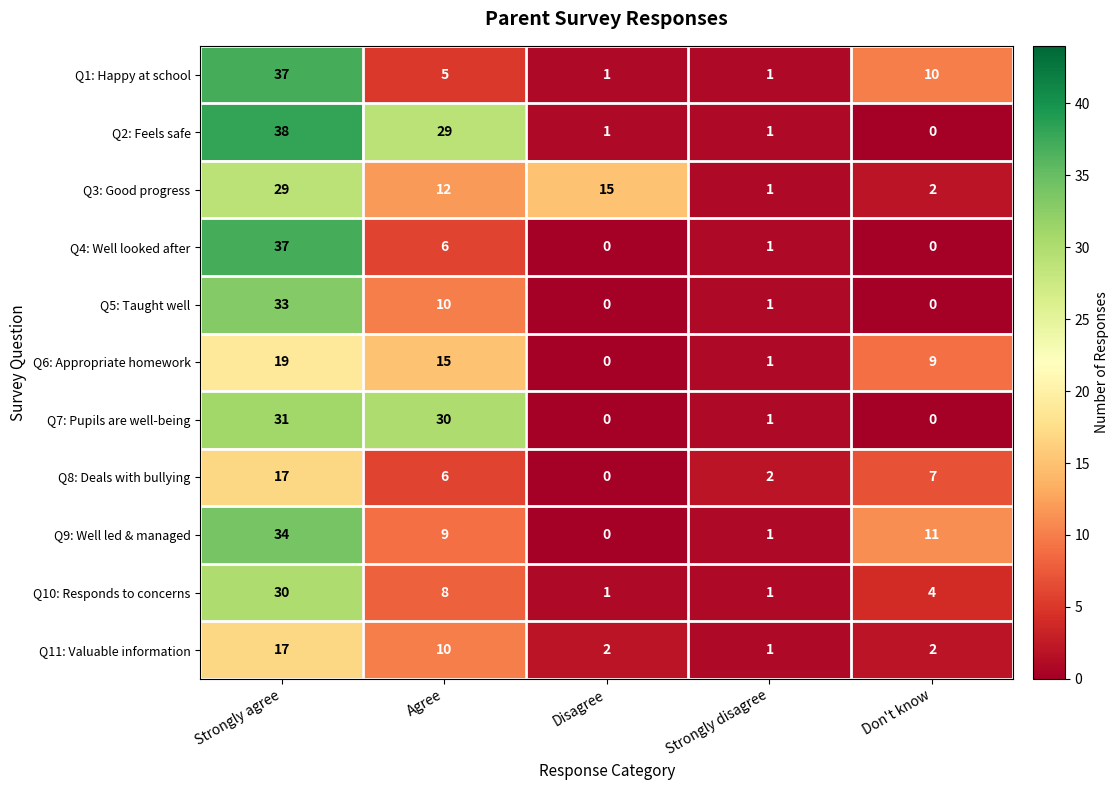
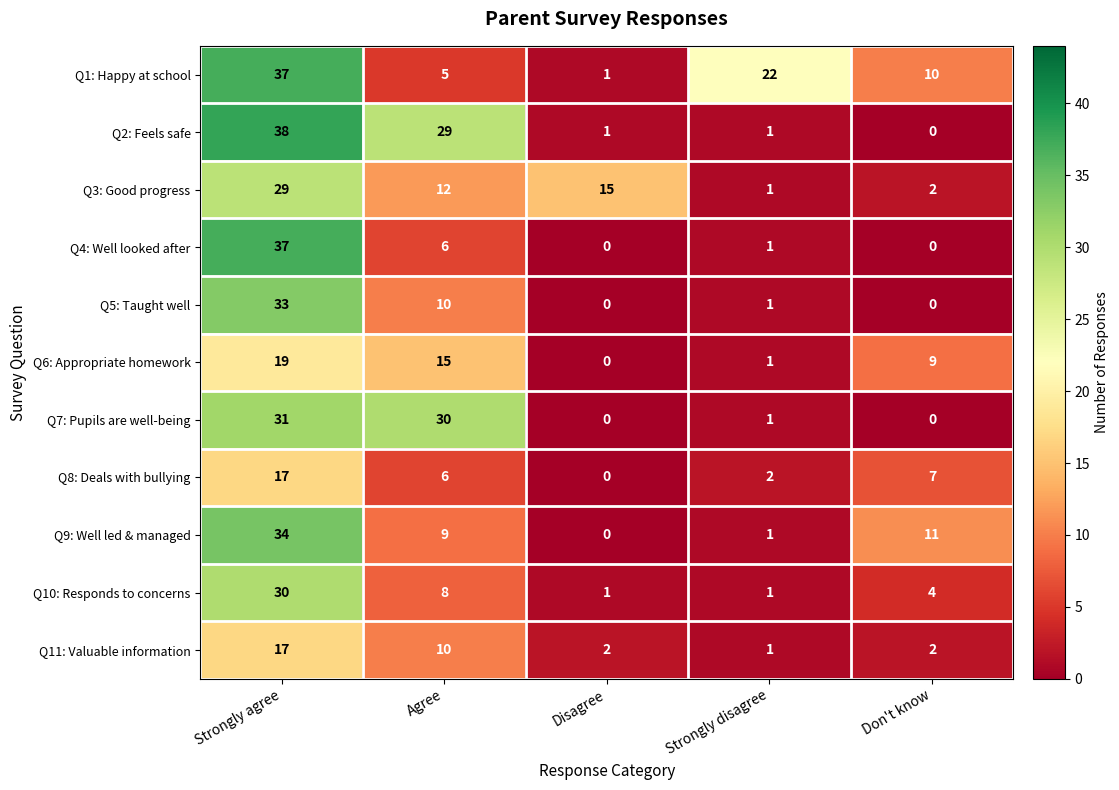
  {
    "Q1: Happy at school": {
      "Strongly agree": 37,
      "Agree": 5,
      "Disagree": 1,
-     "Strongly disagree": 1,
+     "Strongly disagree": 22,
      "Don't know": 10
    },
    "Q2: Feels safe": {
      "Strongly agree": 38,
      "Agree": 29,
      "Disagree": 1,
      "Strongly disagree": 1,
      "Don't know": 0
    },
    "Q3: Good progress": {
      "Strongly agree": 29,
      "Agree": 12,
      "Disagree": 15,
      "Strongly disagree": 1,
      "Don't know": 2
    },
    "Q4: Well looked after": {
      "Strongly agree": 37,
      "Agree": 6,
      "Disagree": 0,
      "Strongly disagree": 1,
      "Don't know": 0
    },
    "Q5: Taught well": {
      "Strongly agree": 33,
      "Agree": 10,
      "Disagree": 0,
      "Strongly disagree": 1,
      "Don't know": 0
    },
    "Q6: Appropriate homework": {
      "Strongly agree": 19,
      "Agree": 15,
      "Disagree": 0,
      "Strongly disagree": 1,
      "Don't know": 9
    },
    "Q7: Pupils are well-being": {
      "Strongly agree": 31,
      "Agree": 30,
      "Disagree": 0,
      "Strongly disagree": 1,
      "Don't know": 0
    },
    "Q8: Deals with bullying": {
      "Strongly agree": 17,
      "Agree": 6,
      "Disagree": 0,
      "Strongly disagree": 2,
      "Don't know": 7
    },
    "Q9: Well led & managed": {
      "Strongly agree": 34,
      "Agree": 9,
      "Disagree": 0,
      "Strongly disagree": 1,
      "Don't know": 11
    },
    "Q10: Responds to concerns": {
      "Strongly agree": 30,
      "Agree": 8,
      "Disagree": 1,
      "Strongly disagree": 1,
      "Don't know": 4
    },
    "Q11: Valuable information": {
      "Strongly agree": 17,
      "Agree": 10,
      "Disagree": 2,
      "Strongly disagree": 1,
      "Don't know": 2
    }
  }
